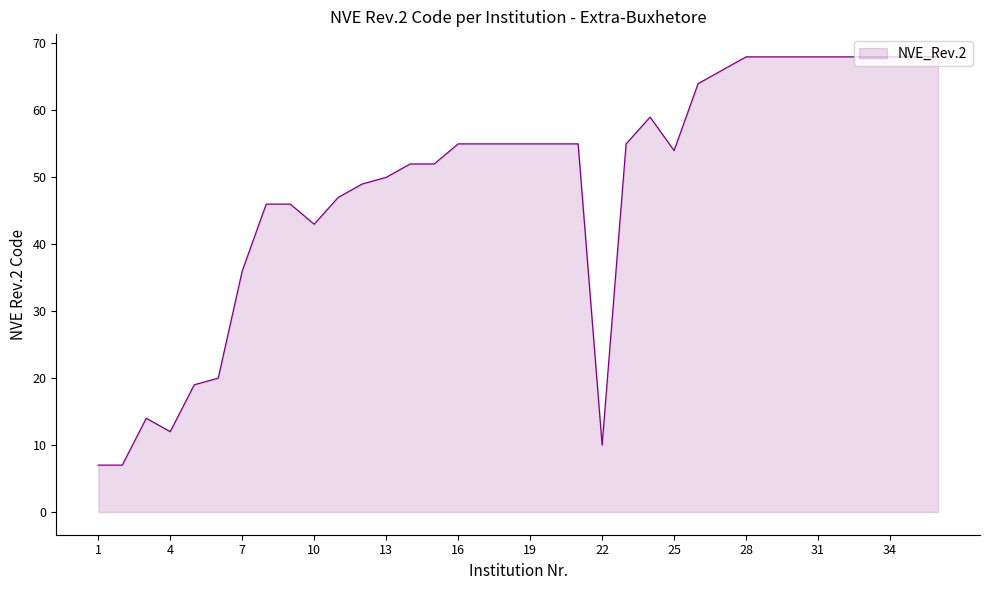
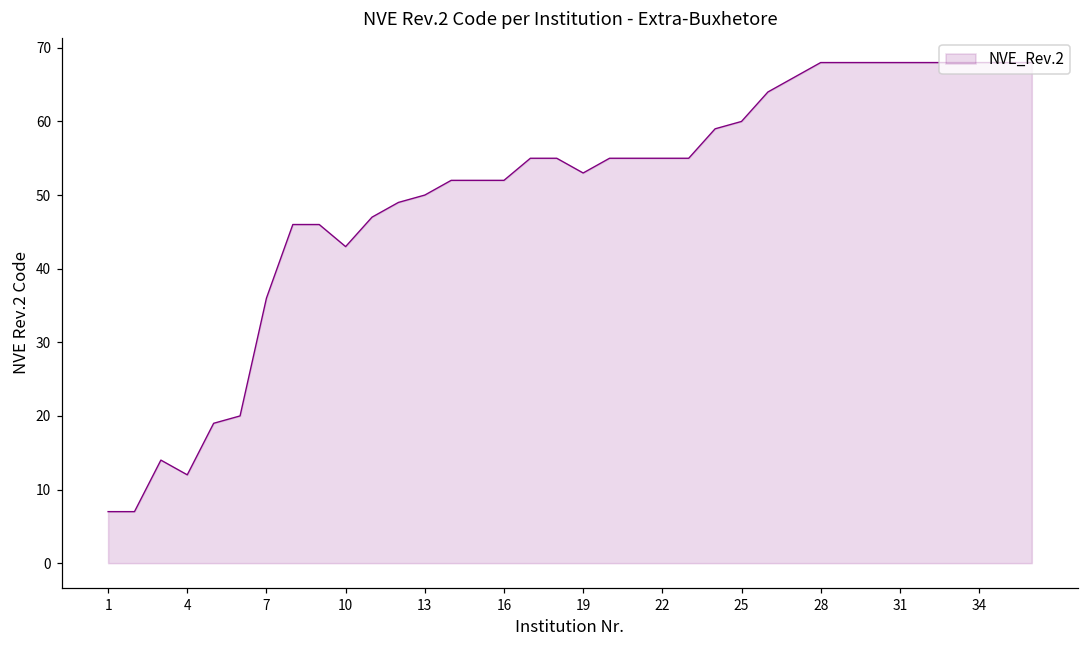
  {
    "1": 7,
    "4": 12,
    "7": 36,
    "10": 43,
    "13": 50,
-   "16": 55,
-   "19": 55,
-   "22": 10,
-   "25": 54,
+   "16": 52,
+   "19": 53,
+   "22": 55,
+   "25": 60,
    "28": 68,
    "31": 68
  }
